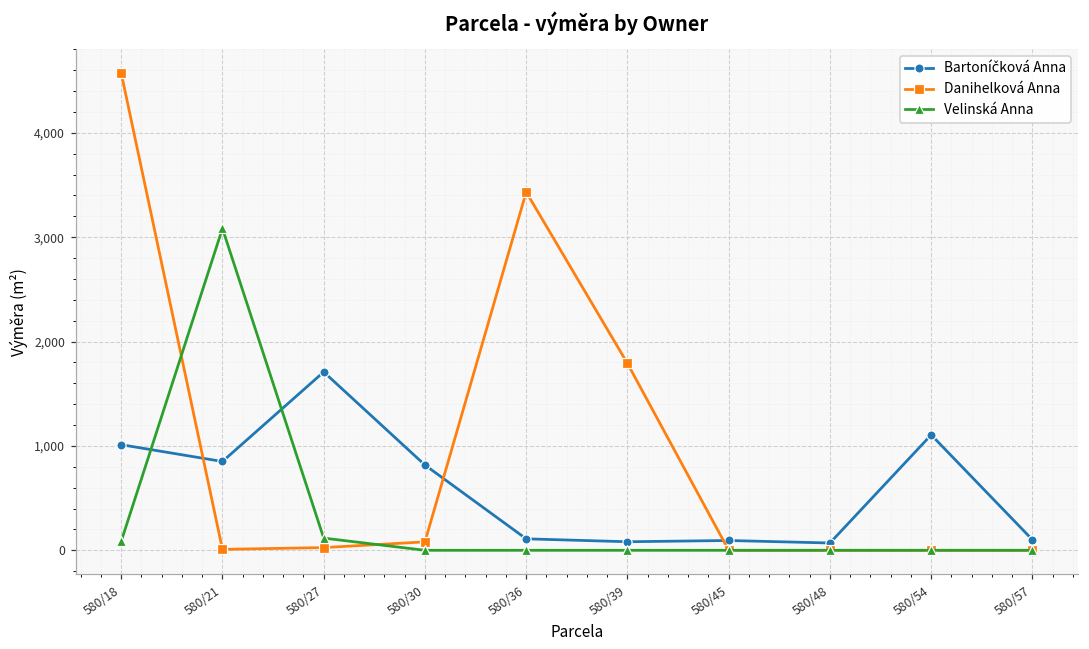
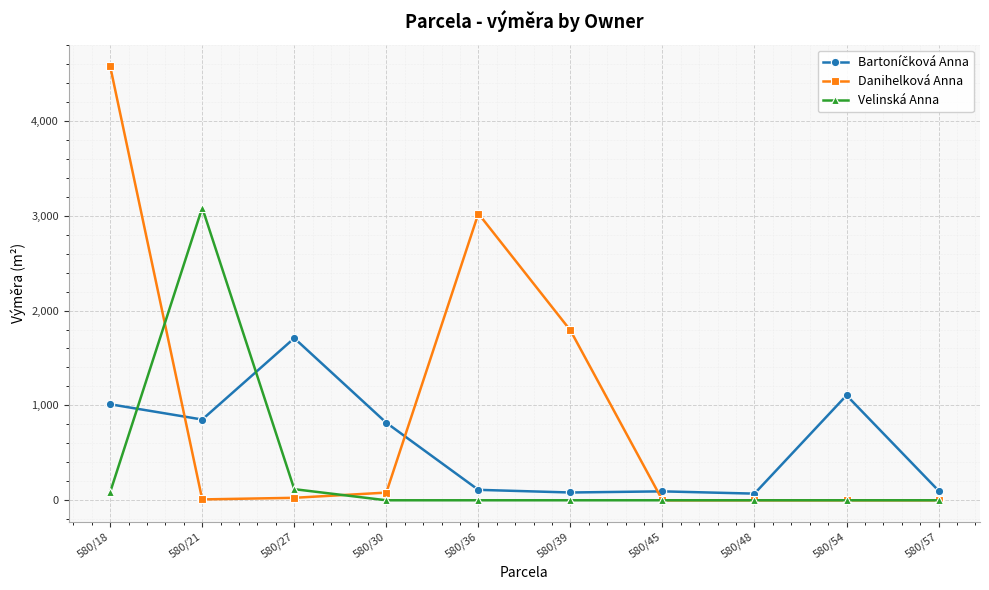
  {
    "Bartoníčková Anna": {
      "580/18": "1,000",
      "580/21": "900",
      "580/27": "1,700",
      "580/30": "800",
      "580/36": "100",
      "580/39": "100",
      "580/45": "100",
      "580/48": "100",
      "580/54": "1,100",
      "580/57": "100"
    },
    "Danihelková Anna": {
      "580/18": "4,600",
      "580/21": "0",
      "580/27": "0",
      "580/30": "100",
-     "580/36": "3,400",
+     "580/36": "3,000",
      "580/39": "1,800"
    },
    "Velinská Anna": {
      "580/18": "100",
      "580/21": "3,100",
      "580/27": "100",
      "580/30": "0",
      "580/36": "0",
      "580/39": "0"
    }
  }
